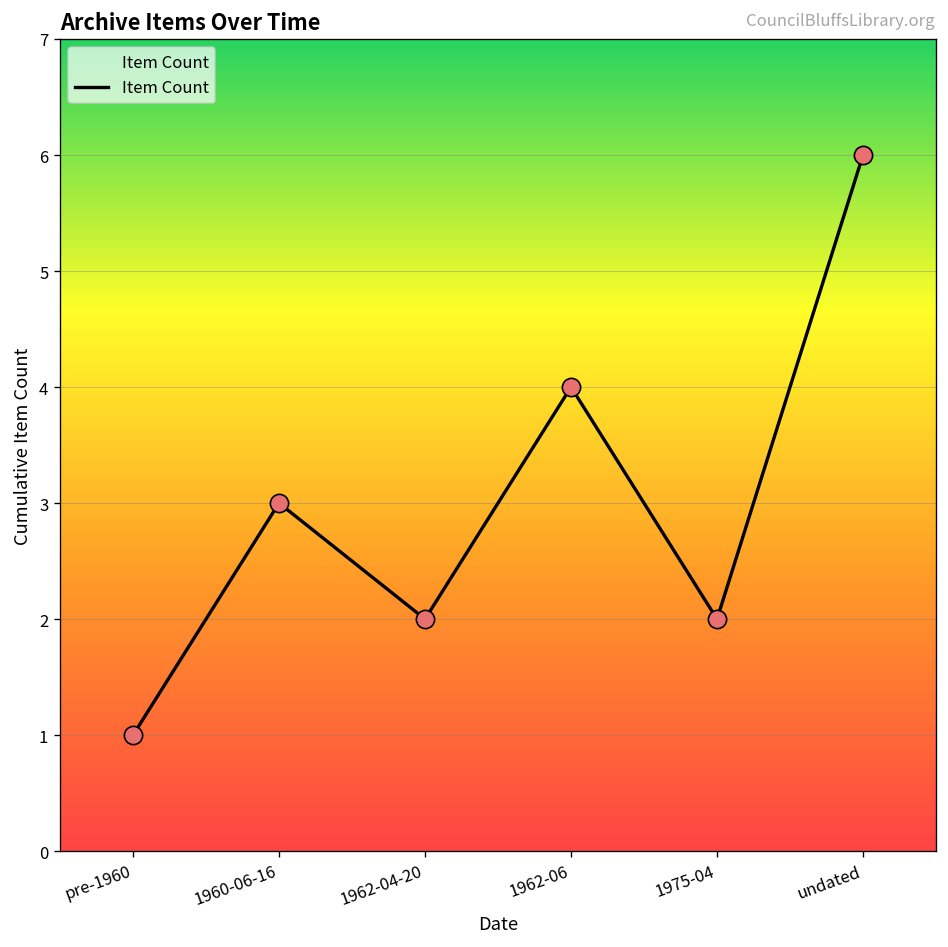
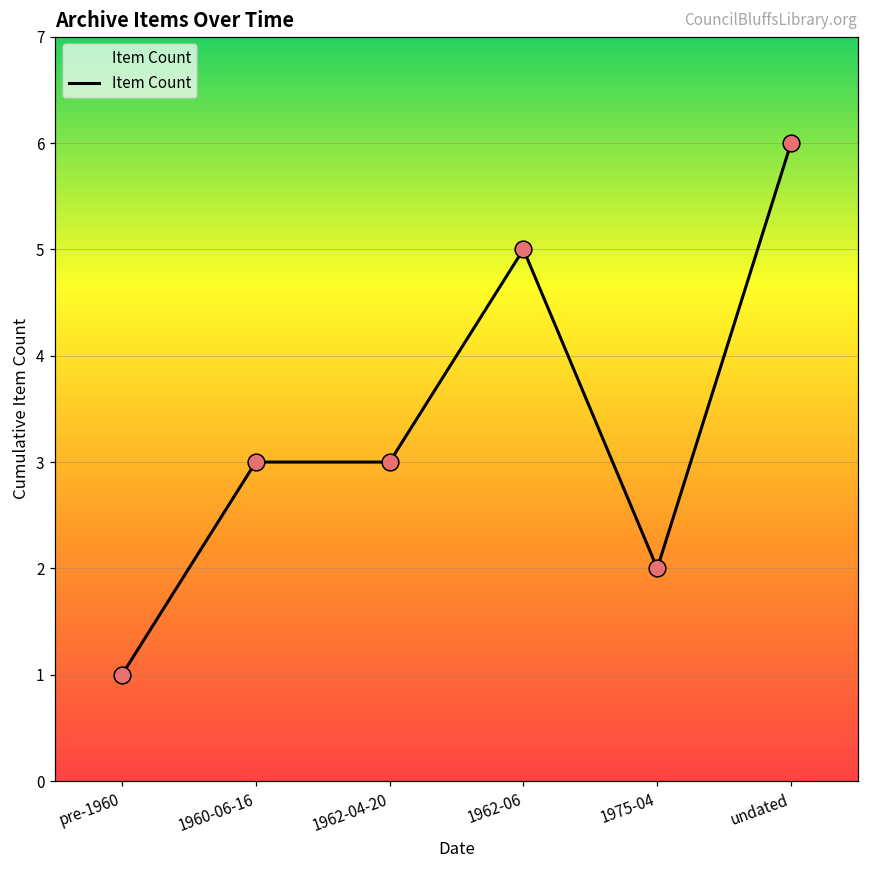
  {
    "pre-1960": 1,
    "1960-06-16": 3,
-   "1962-04-20": 2,
-   "1962-06": 4,
+   "1962-04-20": 3,
+   "1962-06": 5,
    "1975-04": 2,
    "undated": 6
  }
